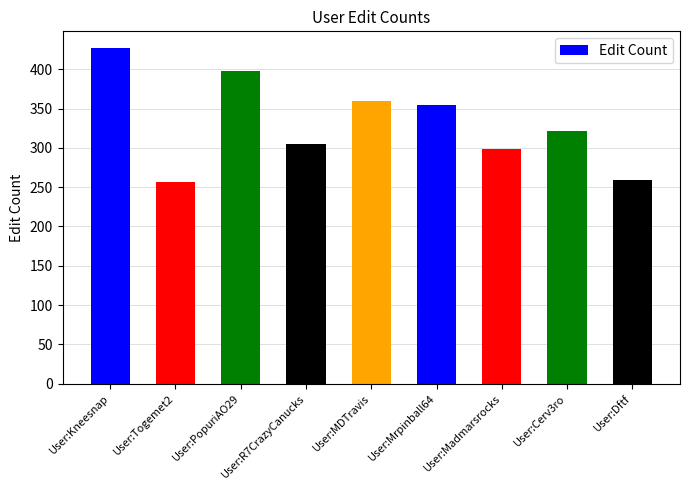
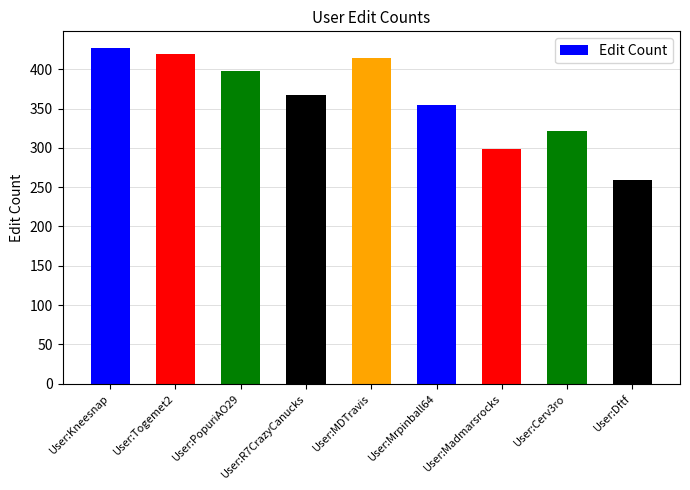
  {
    "User:Kneesnap": 430,
-   "User:Togemet2": 260,
+   "User:Togemet2": 420,
    "User:PopuriAO29": 400,
-   "User:R7CrazyCanucks": 310,
-   "User:MDTravis": 360,
+   "User:R7CrazyCanucks": 370,
+   "User:MDTravis": 420,
    "User:Mrpinball64": 350,
    "User:Madmarsrocks": 300,
    "User:Cerv3ro": 320,
    "User:Dftf": 260
  }
